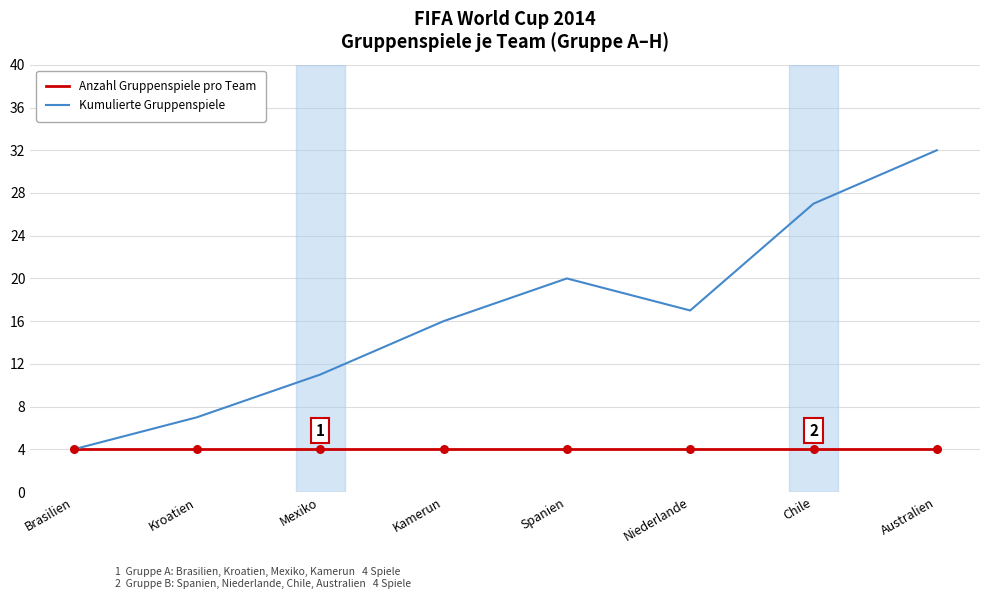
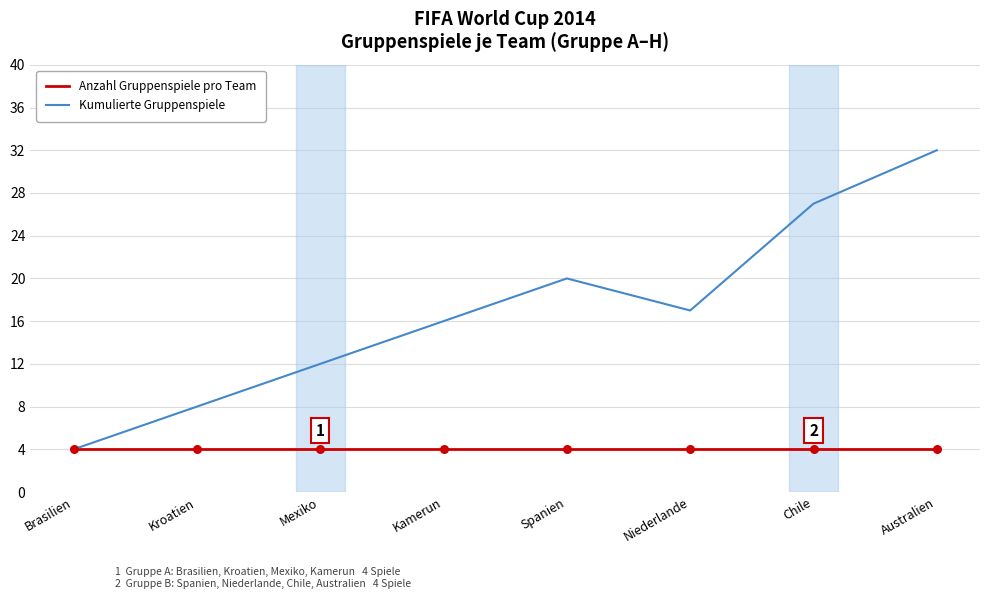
  {
    "Anzahl Gruppenspiele pro Team": {
      "Kroatien": 4,
      "Kamerun": 4,
      "Spanien": 4,
      "Niederlande": 4,
      "Australien": 4
    },
    "Kumulierte Gruppenspiele": {
-     "Kroatien": 7,
-     "Mexiko": 11,
+     "Kroatien": 8,
+     "Mexiko": 12,
      "Kamerun": 16,
      "Spanien": 20,
      "Niederlande": 17,
      "Chile": 27,
      "Australien": 32
    }
  }
